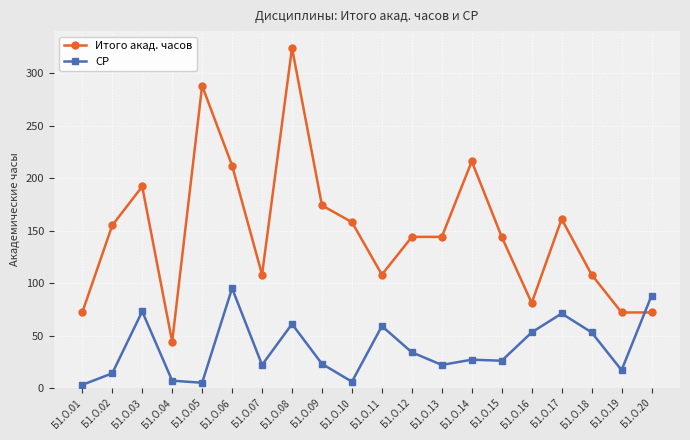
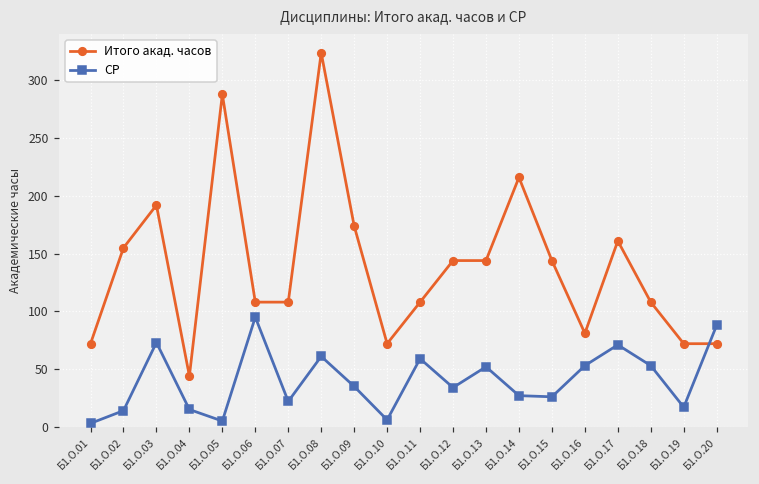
  {
    "Итого акад. часов": {
      "Б1.О.01": 72,
      "Б1.О.02": 155,
      "Б1.О.03": 192,
      "Б1.О.04": 44,
      "Б1.О.05": 288,
-     "Б1.О.06": 212,
+     "Б1.О.06": 108,
      "Б1.О.07": 108,
      "Б1.О.08": 324,
      "Б1.О.09": 174,
-     "Б1.О.10": 158,
+     "Б1.О.10": 72,
      "Б1.О.11": 108,
      "Б1.О.12": 144,
      "Б1.О.13": 144,
      "Б1.О.14": 216,
      "Б1.О.15": 144,
      "Б1.О.16": 81,
      "Б1.О.17": 161,
      "Б1.О.18": 108,
      "Б1.О.19": 72,
      "Б1.О.20": 72
    },
    "СР": {
      "Б1.О.01": 3,
      "Б1.О.02": 14,
      "Б1.О.03": 73,
-     "Б1.О.04": 7,
+     "Б1.О.04": 15,
      "Б1.О.05": 5,
      "Б1.О.06": 95,
      "Б1.О.07": 22,
      "Б1.О.08": 61,
-     "Б1.О.09": 23,
+     "Б1.О.09": 35,
      "Б1.О.10": 6,
      "Б1.О.11": 59,
      "Б1.О.12": 34,
-     "Б1.О.13": 22,
+     "Б1.О.13": 52,
      "Б1.О.14": 27,
      "Б1.О.15": 26,
      "Б1.О.16": 53,
      "Б1.О.17": 71,
      "Б1.О.18": 53,
      "Б1.О.19": 17,
      "Б1.О.20": 88
    }
  }
